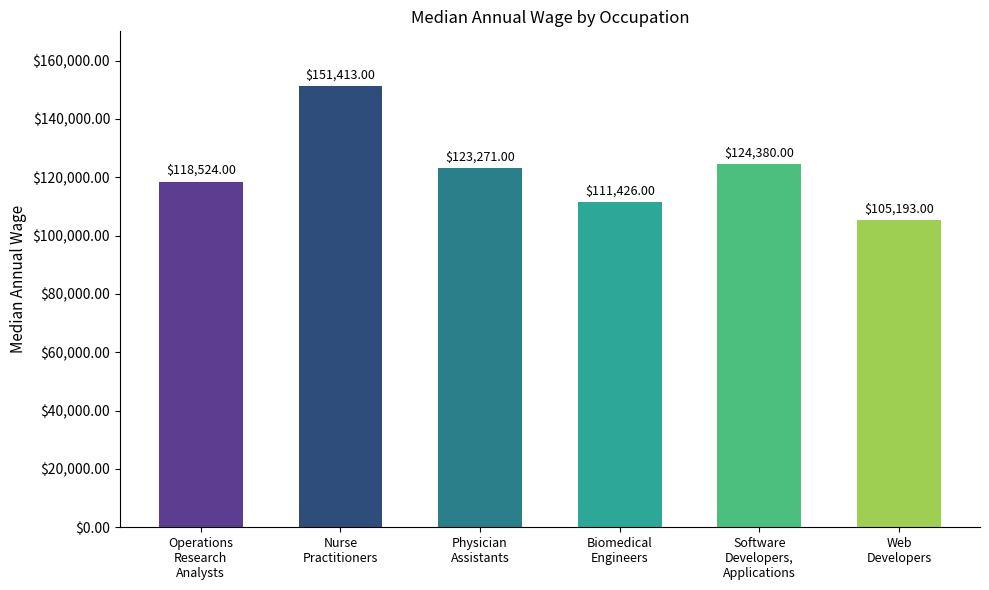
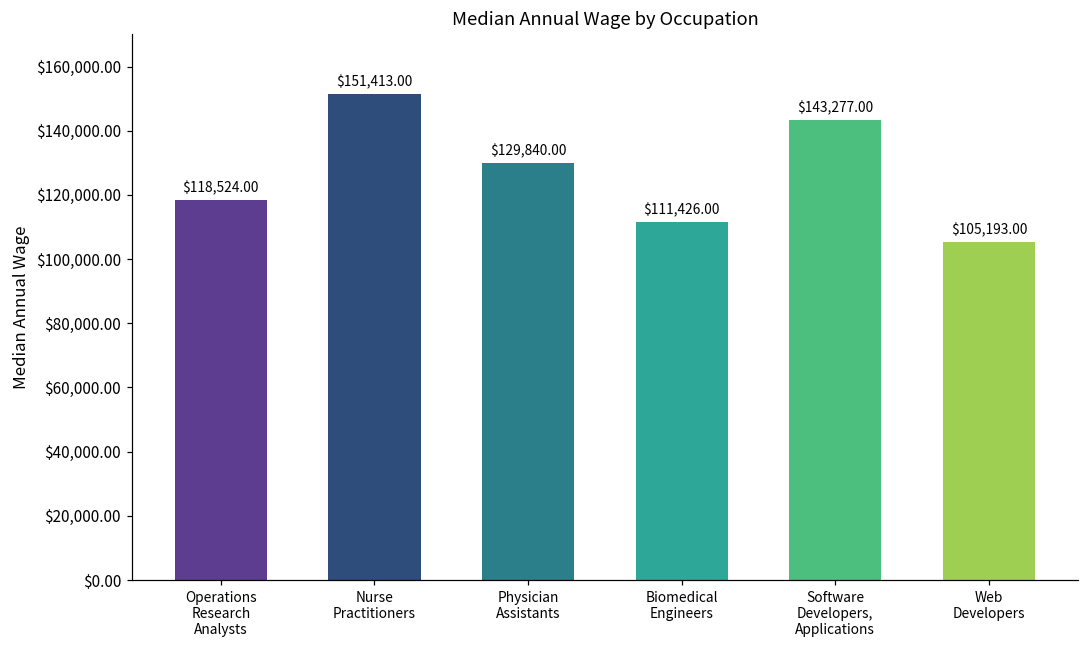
  {
    "Operations Research Analysts": "$118,524.00",
    "Nurse Practitioners": "$151,413.00",
-   "Physician Assistants": "$123,271.00",
+   "Physician Assistants": "$129,840.00",
    "Biomedical Engineers": "$111,426.00",
-   "Software Developers, Applications": "$124,380.00",
+   "Software Developers, Applications": "$143,277.00",
    "Web Developers": "$105,193.00"
  }
